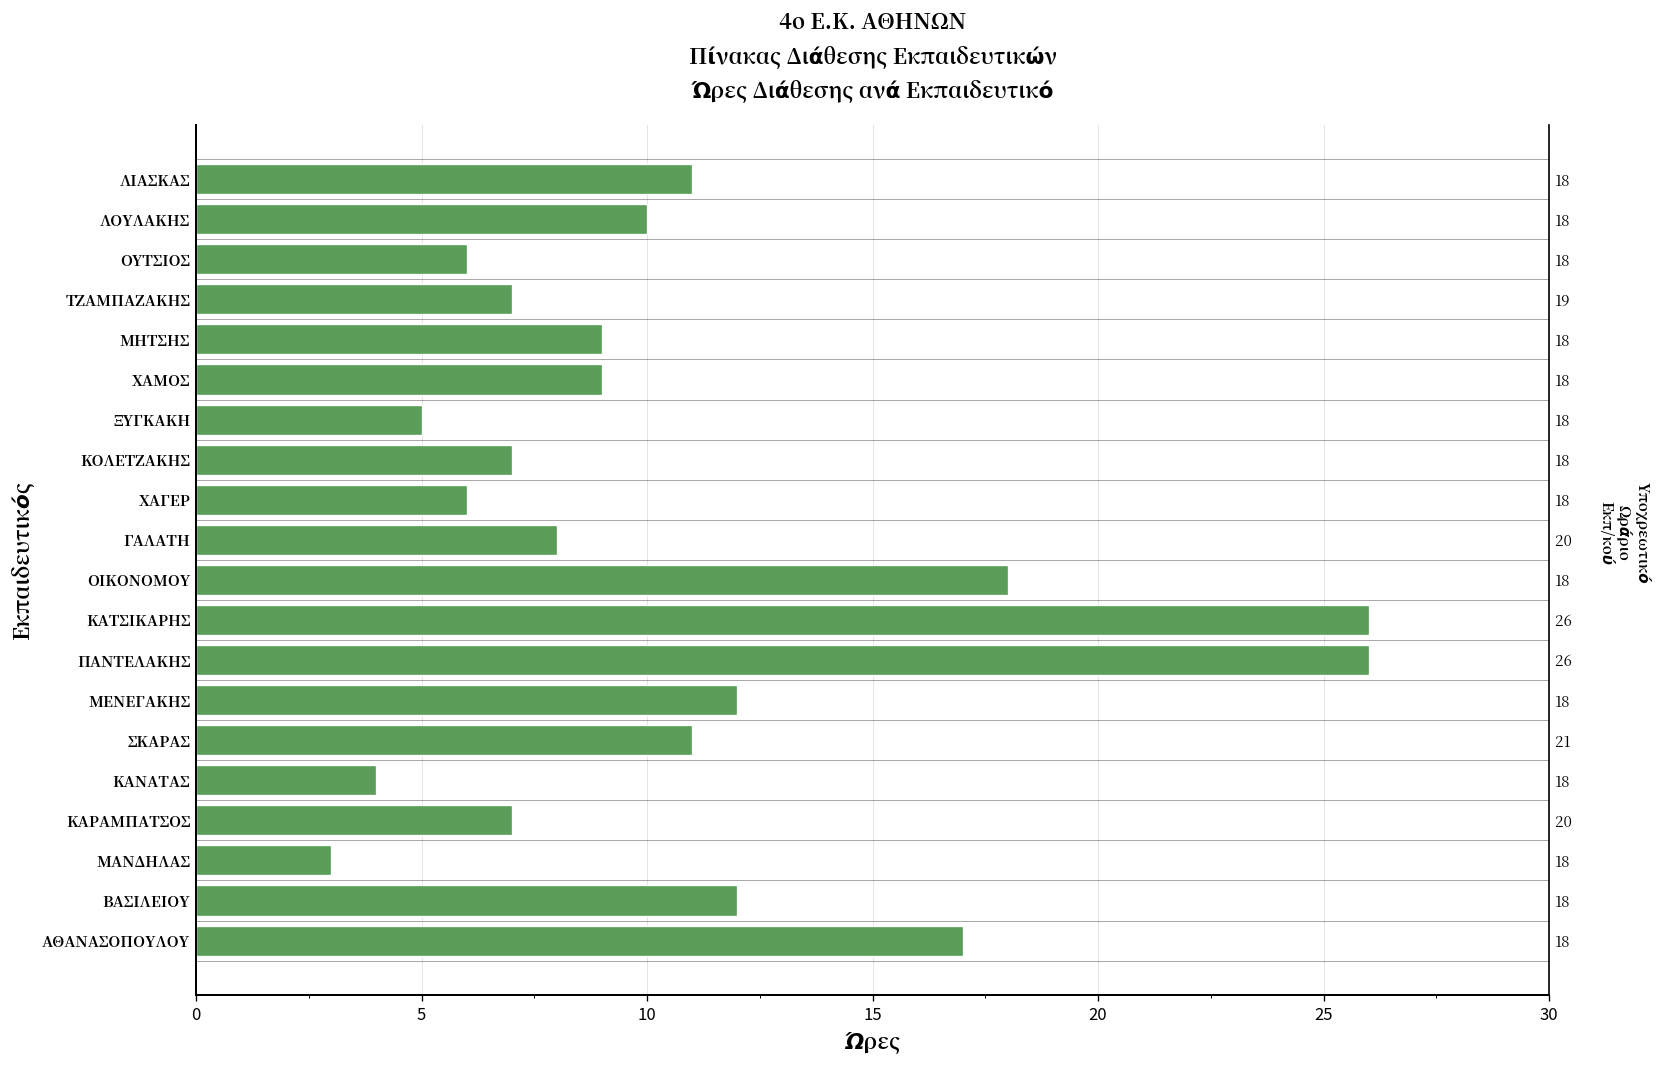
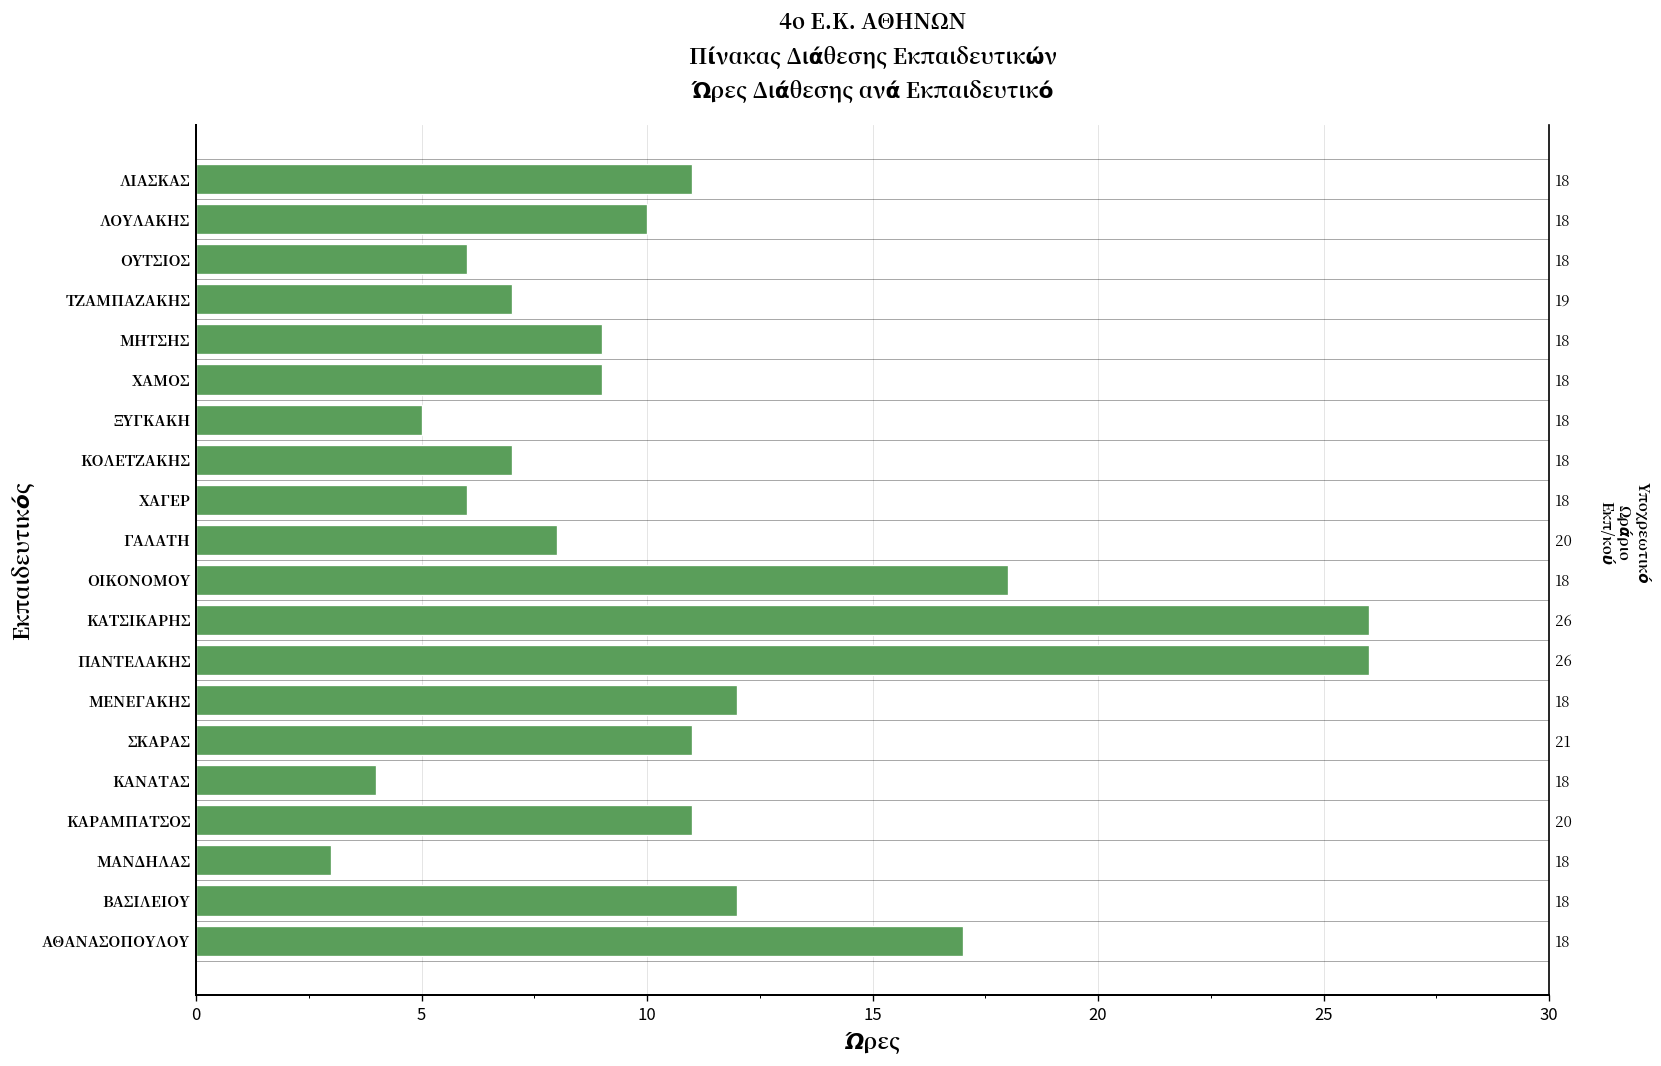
  {
    "ΛΙΑΣΚΑΣ": 11,
    "ΛΟΥΛΑΚΗΣ": 10,
    "ΟΥΤΣΙΟΣ": 6,
    "ΤΖΑΜΠΑΖΑΚΗΣ": 7,
    "ΜΗΤΣΗΣ": 9,
    "ΧΑΜΟΣ": 9,
    "ΞΥΓΚΑΚΗ": 5,
    "ΚΟΛΕΤΖΑΚΗΣ": 7,
    "ΧΑΓΕΡ": 6,
    "ΓΑΛΑΤΗ": 8,
    "ΟΙΚΟΝΟΜΟΥ": 18,
    "ΚΑΤΣΙΚΑΡΗΣ": 26,
    "ΠΑΝΤΕΛΑΚΗΣ": 26,
    "ΜΕΝΕΓΑΚΗΣ": 12,
    "ΣΚΑΡΑΣ": 11,
    "ΚΑΝΑΤΑΣ": 4,
-   "ΚΑΡΑΜΠΑΤΣΟΣ": 7,
+   "ΚΑΡΑΜΠΑΤΣΟΣ": 11,
    "ΜΑΝΔΗΛΑΣ": 3,
    "ΒΑΣΙΛΕΙΟΥ": 12,
    "ΑΘΑΝΑΣΟΠΟΥΛΟΥ": 17
  }
